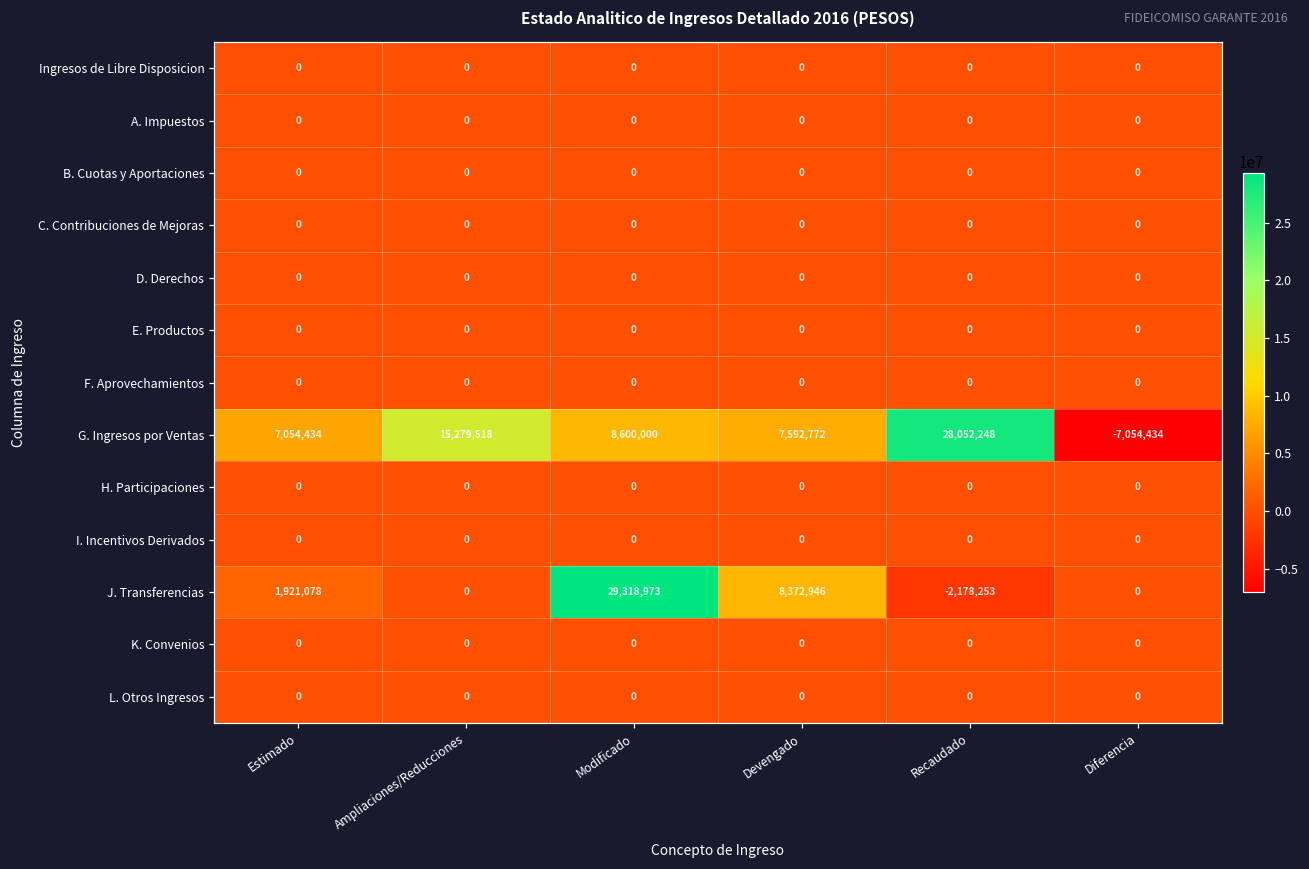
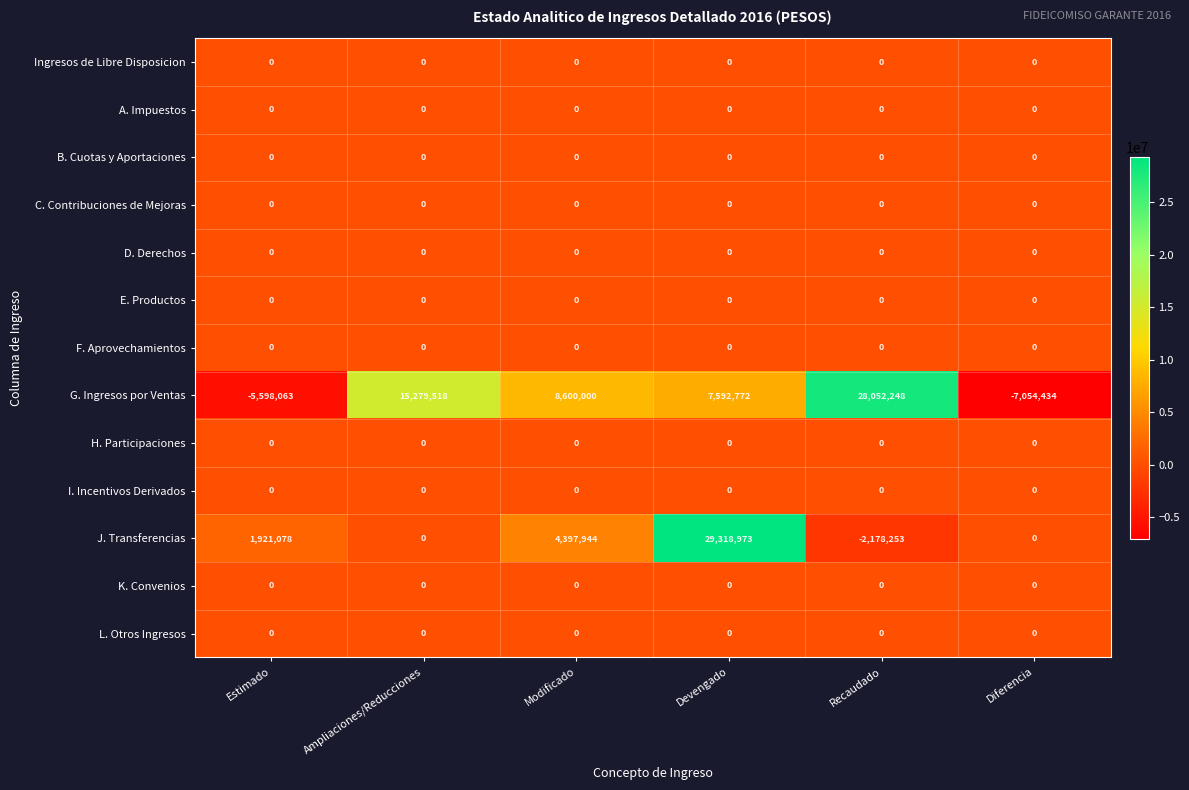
  {
    "Ingresos de Libre Disposicion": {
      "Estimado": "0",
      "Ampliaciones/Reducciones": "0",
      "Modificado": "0",
      "Devengado": "0",
      "Recaudado": "0",
      "Diferencia": "0"
    },
    "A. Impuestos": {
      "Estimado": "0",
      "Ampliaciones/Reducciones": "0",
      "Modificado": "0",
      "Devengado": "0",
      "Recaudado": "0",
      "Diferencia": "0"
    },
    "B. Cuotas y Aportaciones": {
      "Estimado": "0",
      "Ampliaciones/Reducciones": "0",
      "Modificado": "0",
      "Devengado": "0",
      "Recaudado": "0",
      "Diferencia": "0"
    },
    "C. Contribuciones de Mejoras": {
      "Estimado": "0",
      "Ampliaciones/Reducciones": "0",
      "Modificado": "0",
      "Devengado": "0",
      "Recaudado": "0",
      "Diferencia": "0"
    },
    "D. Derechos": {
      "Estimado": "0",
      "Ampliaciones/Reducciones": "0",
      "Modificado": "0",
      "Devengado": "0",
      "Recaudado": "0",
      "Diferencia": "0"
    },
    "E. Productos": {
      "Estimado": "0",
      "Ampliaciones/Reducciones": "0",
      "Modificado": "0",
      "Devengado": "0",
      "Recaudado": "0",
      "Diferencia": "0"
    },
    "F. Aprovechamientos": {
      "Estimado": "0",
      "Ampliaciones/Reducciones": "0",
      "Modificado": "0",
      "Devengado": "0",
      "Recaudado": "0",
      "Diferencia": "0"
    },
    "G. Ingresos por Ventas": {
-     "Estimado": "7,054,434",
+     "Estimado": "-5,598,063",
      "Ampliaciones/Reducciones": "15,279,518",
      "Modificado": "8,600,000",
      "Devengado": "7,592,772",
      "Recaudado": "28,052,248",
      "Diferencia": "-7,054,434"
    },
    "H. Participaciones": {
      "Estimado": "0",
      "Ampliaciones/Reducciones": "0",
      "Modificado": "0",
      "Devengado": "0",
      "Recaudado": "0",
      "Diferencia": "0"
    },
    "I. Incentivos Derivados": {
      "Estimado": "0",
      "Ampliaciones/Reducciones": "0",
      "Modificado": "0",
      "Devengado": "0",
      "Recaudado": "0",
      "Diferencia": "0"
    },
    "J. Transferencias": {
      "Estimado": "1,921,078",
      "Ampliaciones/Reducciones": "0",
-     "Modificado": "29,318,973",
-     "Devengado": "8,372,946",
+     "Modificado": "4,397,944",
+     "Devengado": "29,318,973",
      "Recaudado": "-2,178,253",
      "Diferencia": "0"
    },
    "K. Convenios": {
      "Estimado": "0",
      "Ampliaciones/Reducciones": "0",
      "Modificado": "0",
      "Devengado": "0",
      "Recaudado": "0",
      "Diferencia": "0"
    },
    "L. Otros Ingresos": {
      "Estimado": "0",
      "Ampliaciones/Reducciones": "0",
      "Modificado": "0",
      "Devengado": "0",
      "Recaudado": "0",
      "Diferencia": "0"
    }
  }
